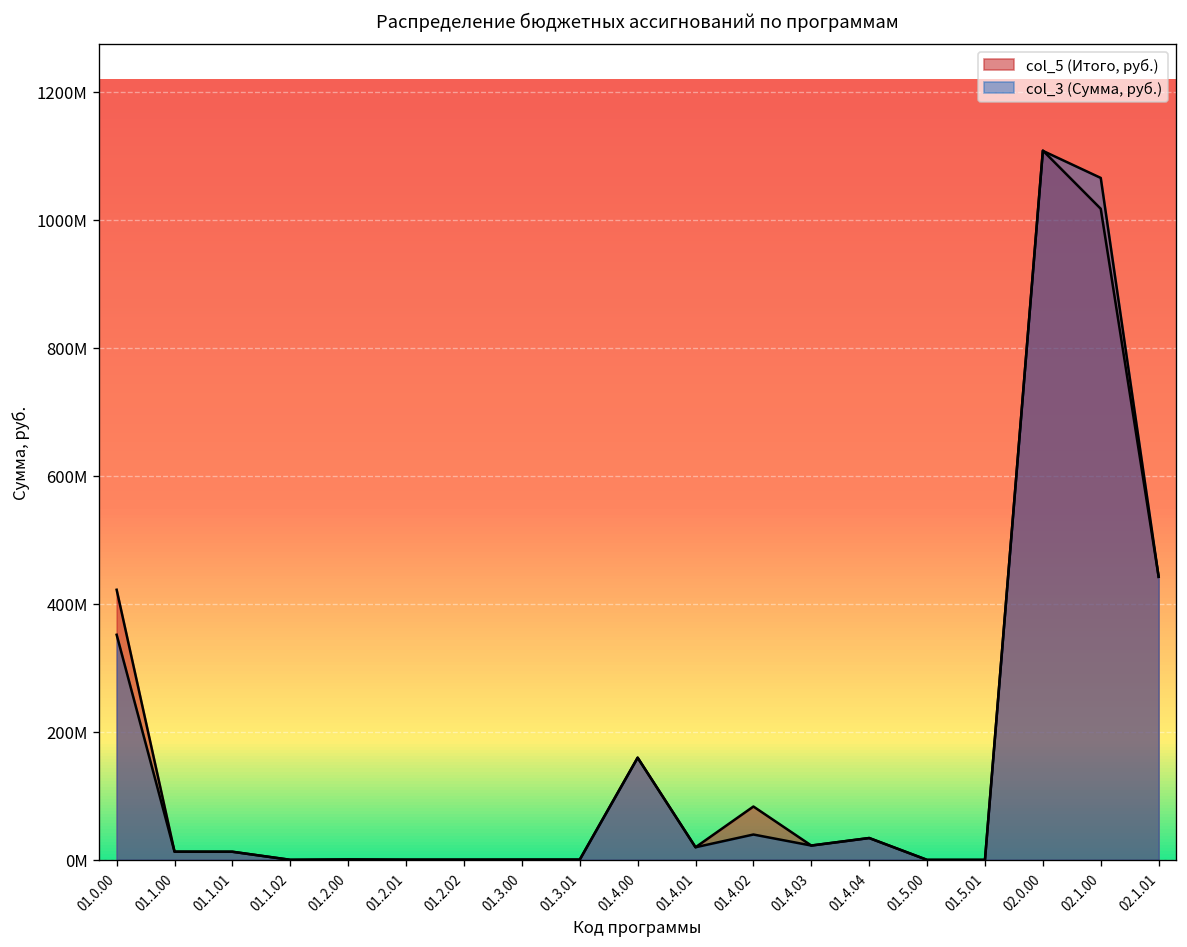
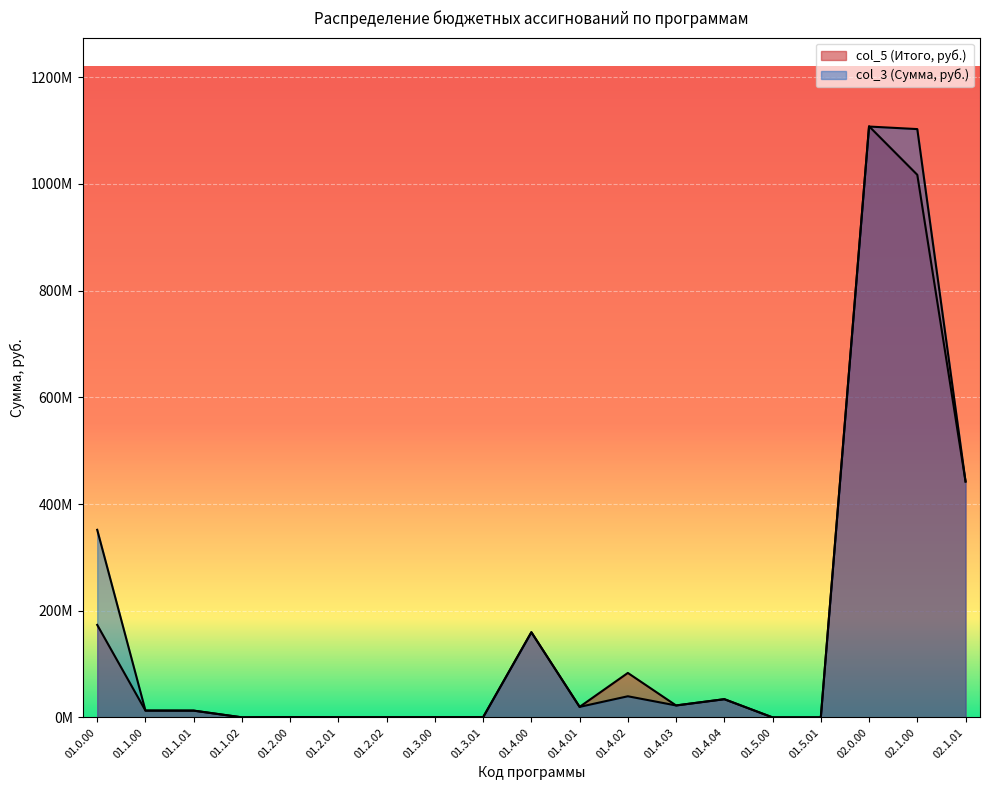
  {
    "col_5 (Итого, руб.)": {
-     "01.0.00": 420000000,
+     "01.0.00": 170000000,
      "01.4.02": 80000000,
      "02.1.00": 1020000000
    },
    "col_3 (Сумма, руб.)": {
      "01.0.00": 350000000,
      "01.4.02": 40000000,
-     "02.1.00": 1070000000
+     "02.1.00": 1100000000
    }
  }
